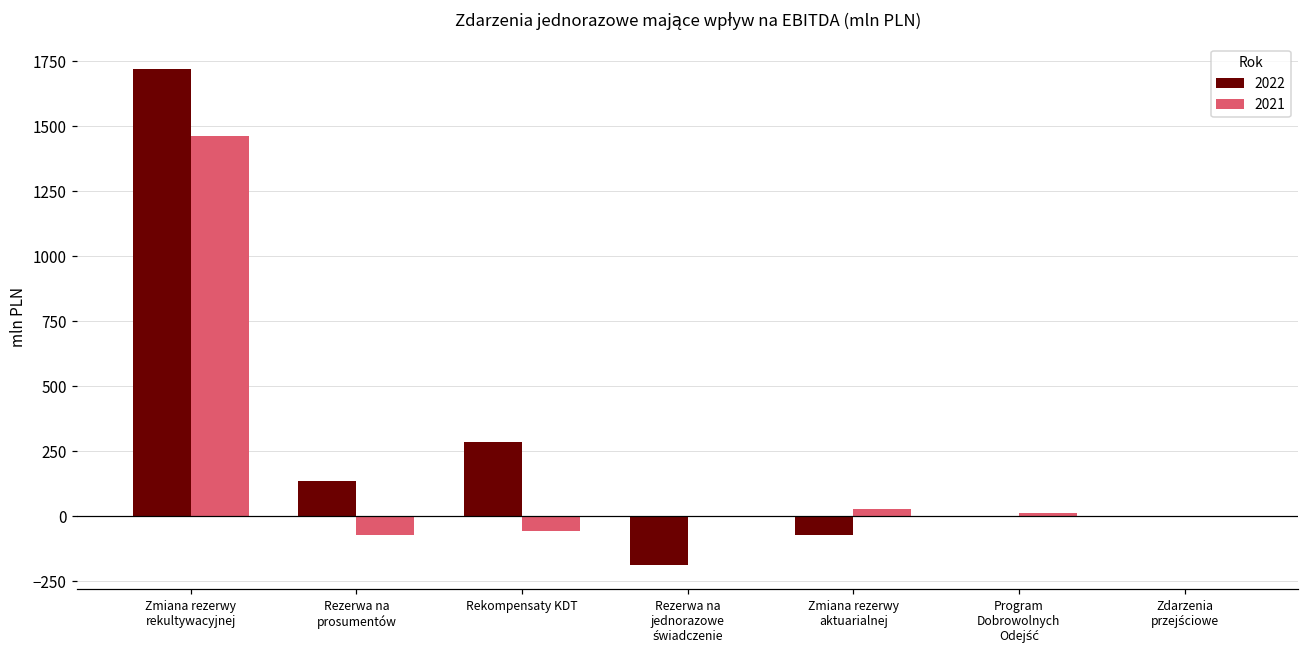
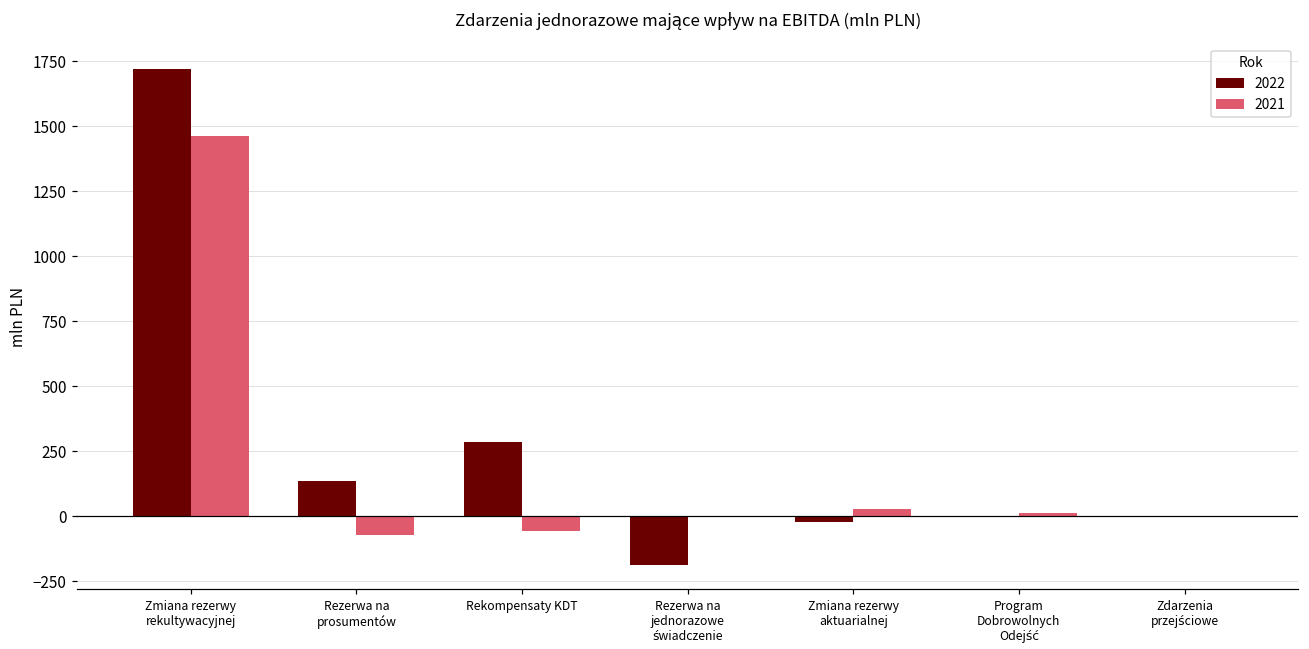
  {
    "2022": {
      "Zmiana rezerwy rekultywacyjnej": 1720,
      "Rezerwa na prosumentów": 130,
      "Rekompensaty KDT": 290,
      "Rezerwa na jednorazowe świadczenie": -190,
-     "Zmiana rezerwy aktuarialnej": -70,
+     "Zmiana rezerwy aktuarialnej": -20,
      "Program Dobrowolnych Odejść": 0,
      "Zdarzenia przejściowe": 0
    },
    "2021": {
      "Zmiana rezerwy rekultywacyjnej": 1460,
      "Rezerwa na prosumentów": -70,
      "Rekompensaty KDT": -60,
      "Rezerwa na jednorazowe świadczenie": 0,
      "Zmiana rezerwy aktuarialnej": 30,
      "Program Dobrowolnych Odejść": 10,
      "Zdarzenia przejściowe": 0
    }
  }
